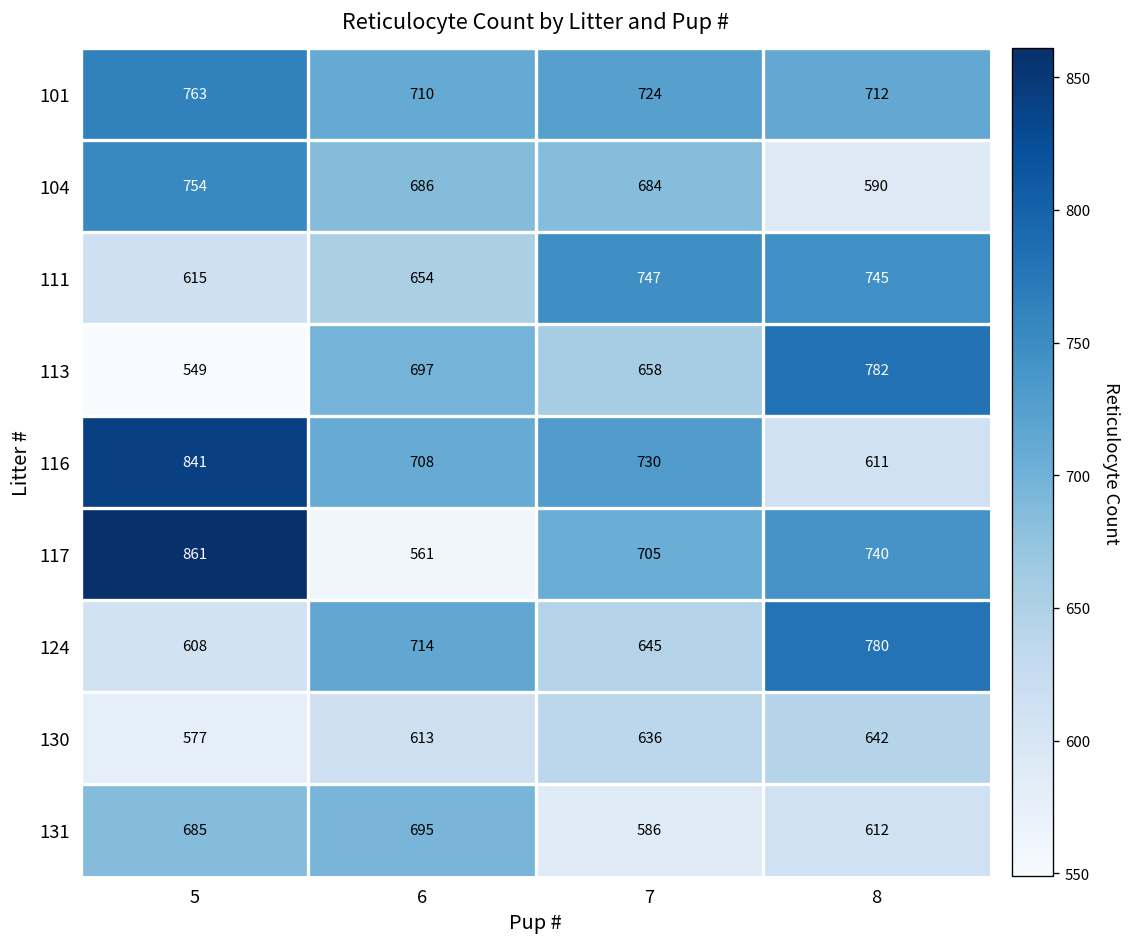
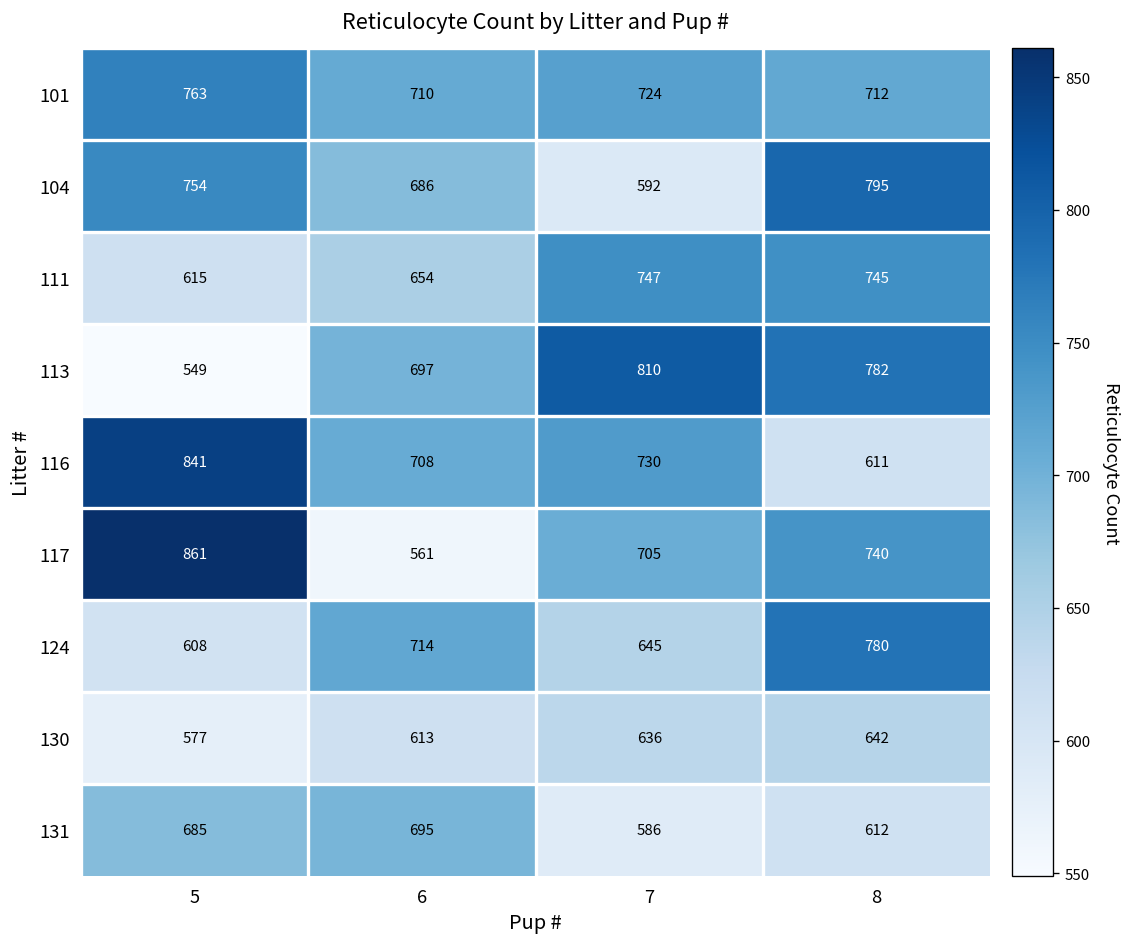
  {
    "101": {
      "5": 763,
      "6": 710,
      "7": 724,
      "8": 712
    },
    "104": {
      "5": 754,
      "6": 686,
-     "7": 684,
-     "8": 590
+     "7": 592,
+     "8": 795
    },
    "111": {
      "5": 615,
      "6": 654,
      "7": 747,
      "8": 745
    },
    "113": {
      "5": 549,
      "6": 697,
-     "7": 658,
+     "7": 810,
      "8": 782
    },
    "116": {
      "5": 841,
      "6": 708,
      "7": 730,
      "8": 611
    },
    "117": {
      "5": 861,
      "6": 561,
      "7": 705,
      "8": 740
    },
    "124": {
      "5": 608,
      "6": 714,
      "7": 645,
      "8": 780
    },
    "130": {
      "5": 577,
      "6": 613,
      "7": 636,
      "8": 642
    },
    "131": {
      "5": 685,
      "6": 695,
      "7": 586,
      "8": 612
    }
  }
